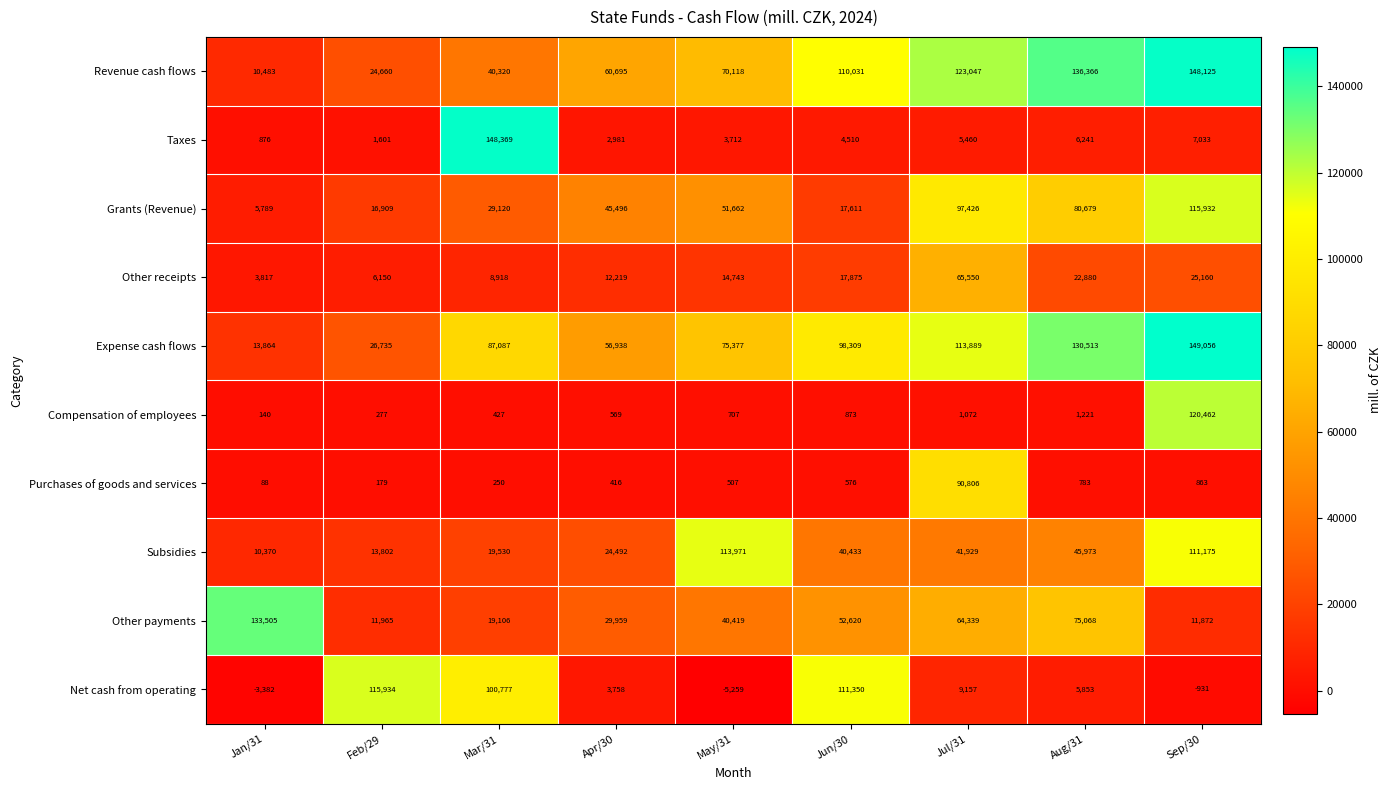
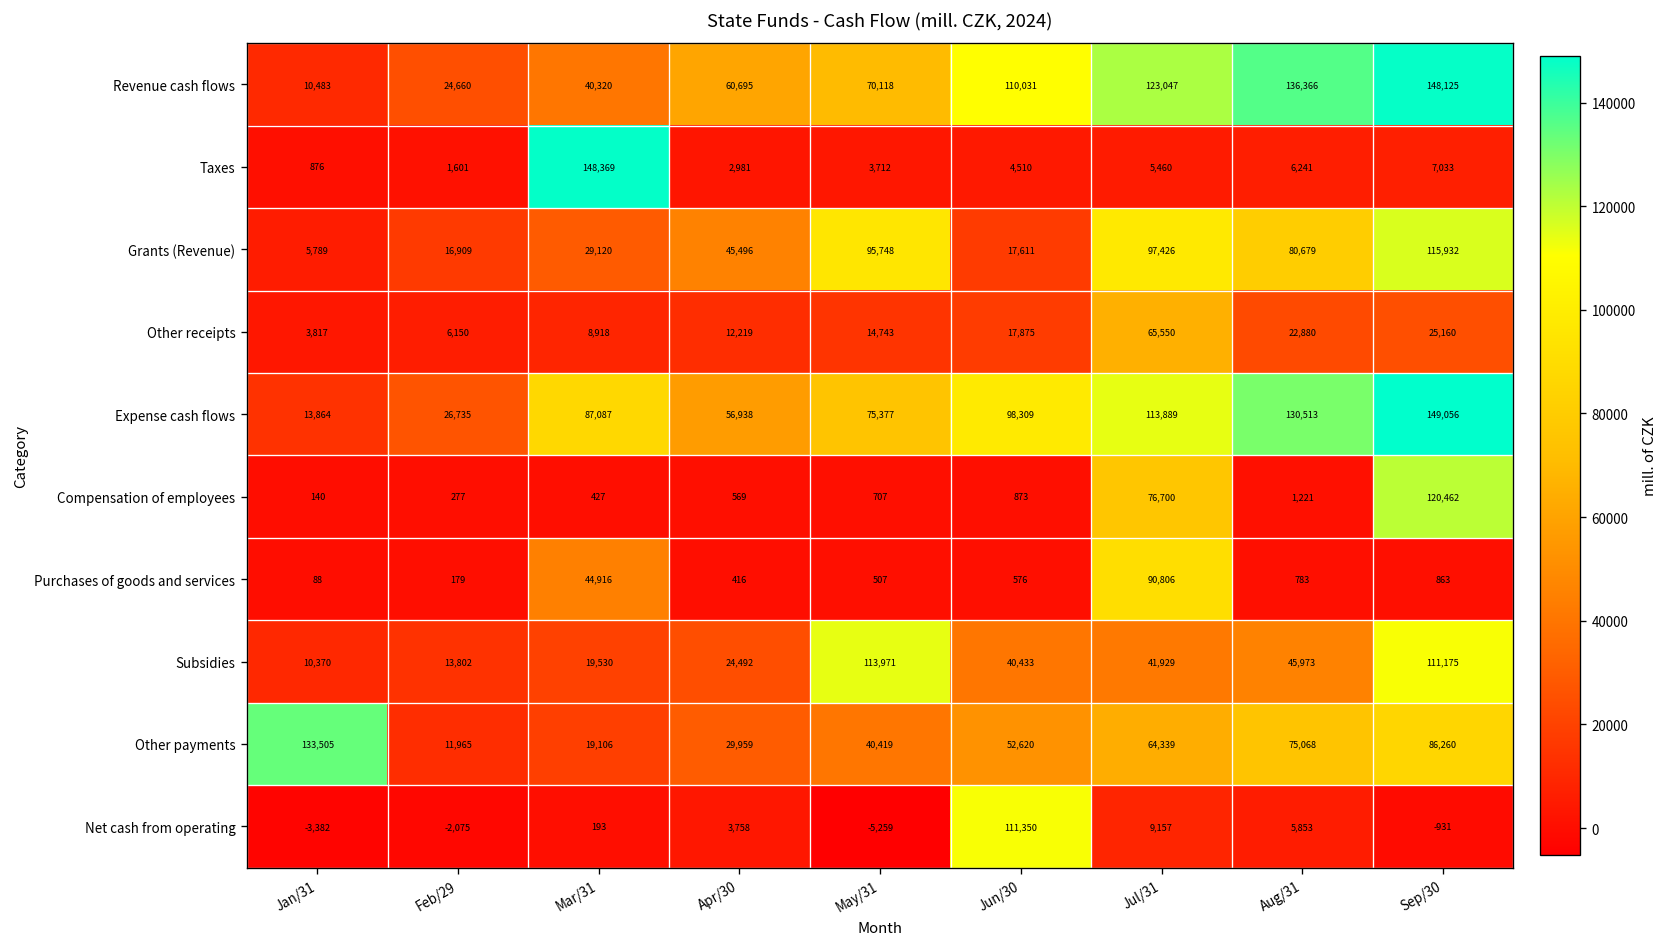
  {
    "Revenue cash flows": {
      "Jan/31": "10,483",
      "Feb/29": "24,660",
      "Mar/31": "40,320",
      "Apr/30": "60,695",
      "May/31": "70,118",
      "Jun/30": "110,031",
      "Jul/31": "123,047",
      "Aug/31": "136,366",
      "Sep/30": "148,125"
    },
    "Taxes": {
      "Jan/31": "876",
      "Feb/29": "1,601",
      "Mar/31": "148,369",
      "Apr/30": "2,981",
      "May/31": "3,712",
      "Jun/30": "4,510",
      "Jul/31": "5,460",
      "Aug/31": "6,241",
      "Sep/30": "7,033"
    },
    "Grants (Revenue)": {
      "Jan/31": "5,789",
      "Feb/29": "16,909",
      "Mar/31": "29,120",
      "Apr/30": "45,496",
-     "May/31": "51,662",
+     "May/31": "95,748",
      "Jun/30": "17,611",
      "Jul/31": "97,426",
      "Aug/31": "80,679",
      "Sep/30": "115,932"
    },
    "Other receipts": {
      "Jan/31": "3,817",
      "Feb/29": "6,150",
      "Mar/31": "8,918",
      "Apr/30": "12,219",
      "May/31": "14,743",
      "Jun/30": "17,875",
      "Jul/31": "65,550",
      "Aug/31": "22,880",
      "Sep/30": "25,160"
    },
    "Expense cash flows": {
      "Jan/31": "13,864",
      "Feb/29": "26,735",
      "Mar/31": "87,087",
      "Apr/30": "56,938",
      "May/31": "75,377",
      "Jun/30": "98,309",
      "Jul/31": "113,889",
      "Aug/31": "130,513",
      "Sep/30": "149,056"
    },
    "Compensation of employees": {
      "Jan/31": "140",
      "Feb/29": "277",
      "Mar/31": "427",
      "Apr/30": "569",
      "May/31": "707",
      "Jun/30": "873",
-     "Jul/31": "1,072",
+     "Jul/31": "76,700",
      "Aug/31": "1,221",
      "Sep/30": "120,462"
    },
    "Purchases of goods and services": {
      "Jan/31": "88",
      "Feb/29": "179",
-     "Mar/31": "250",
+     "Mar/31": "44,916",
      "Apr/30": "416",
      "May/31": "507",
      "Jun/30": "576",
      "Jul/31": "90,806",
      "Aug/31": "783",
      "Sep/30": "863"
    },
    "Subsidies": {
      "Jan/31": "10,370",
      "Feb/29": "13,802",
      "Mar/31": "19,530",
      "Apr/30": "24,492",
      "May/31": "113,971",
      "Jun/30": "40,433",
      "Jul/31": "41,929",
      "Aug/31": "45,973",
      "Sep/30": "111,175"
    },
    "Other payments": {
      "Jan/31": "133,505",
      "Feb/29": "11,965",
      "Mar/31": "19,106",
      "Apr/30": "29,959",
      "May/31": "40,419",
      "Jun/30": "52,620",
      "Jul/31": "64,339",
      "Aug/31": "75,068",
-     "Sep/30": "11,872"
+     "Sep/30": "86,260"
    },
    "Net cash from operating": {
      "Jan/31": "-3,382",
-     "Feb/29": "115,934",
-     "Mar/31": "100,777",
+     "Feb/29": "-2,075",
+     "Mar/31": "193",
      "Apr/30": "3,758",
      "May/31": "-5,259",
      "Jun/30": "111,350",
      "Jul/31": "9,157",
      "Aug/31": "5,853",
      "Sep/30": "-931"
    }
  }
